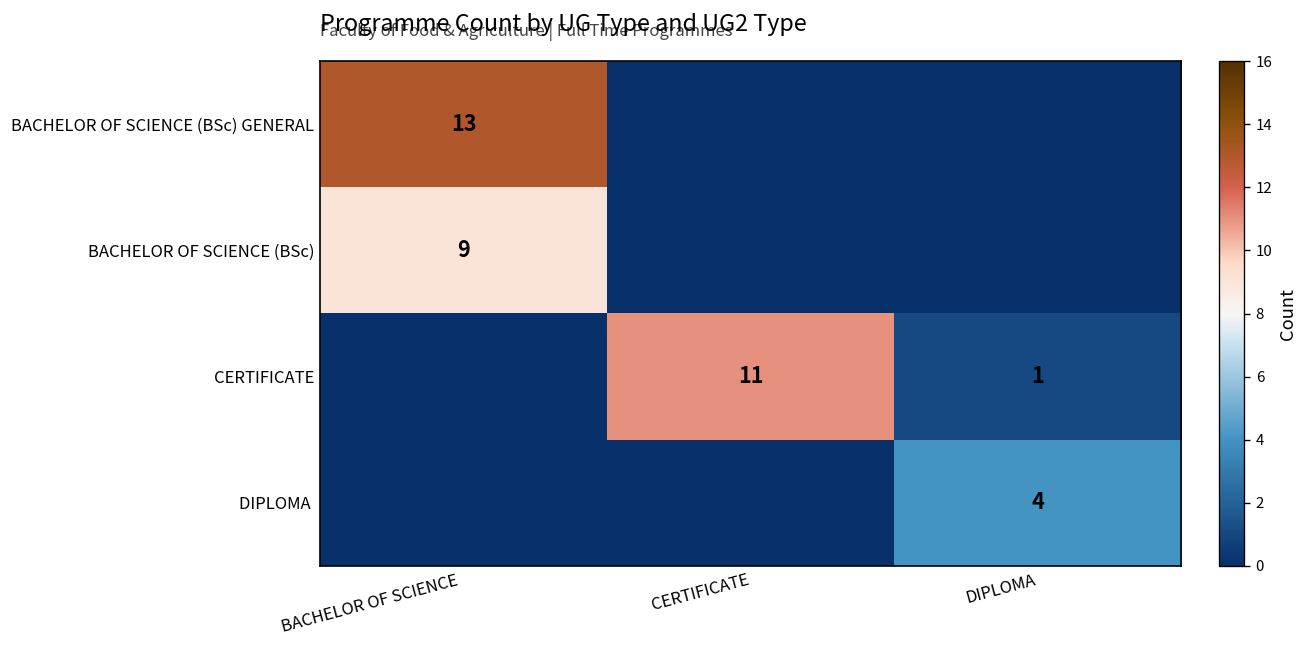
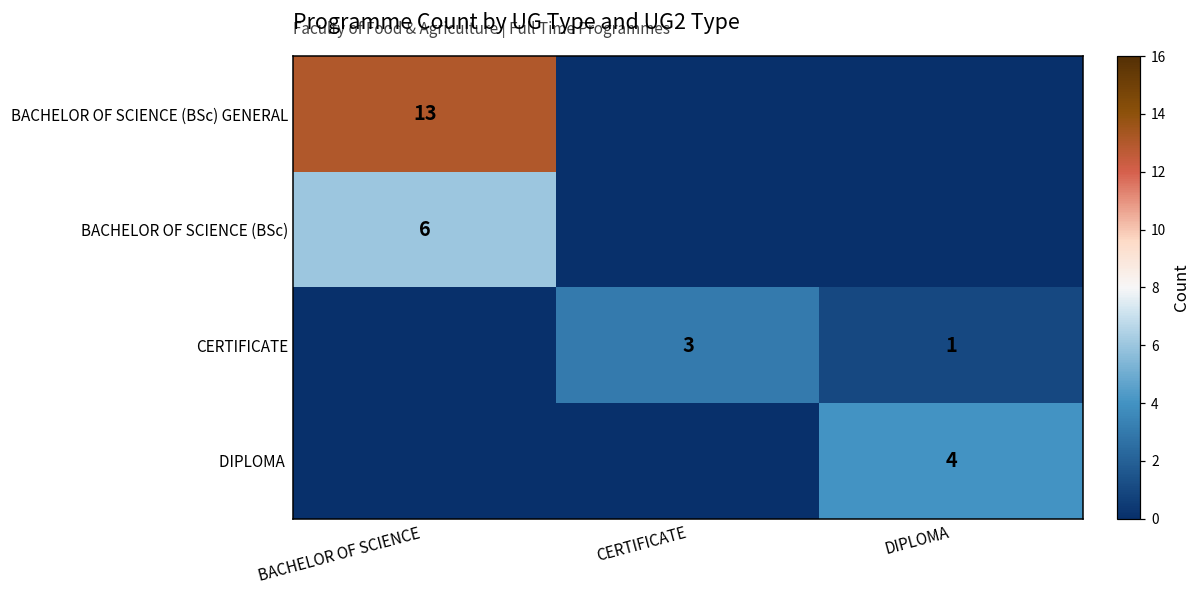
  {
    "BACHELOR OF SCIENCE (BSc) GENERAL": {
      "BACHELOR OF SCIENCE": 13
    },
    "BACHELOR OF SCIENCE (BSc)": {
-     "BACHELOR OF SCIENCE": 9
+     "BACHELOR OF SCIENCE": 6
    },
    "CERTIFICATE": {
-     "CERTIFICATE": 11,
+     "CERTIFICATE": 3,
      "DIPLOMA": 1
    },
    "DIPLOMA": {
      "DIPLOMA": 4
    }
  }
